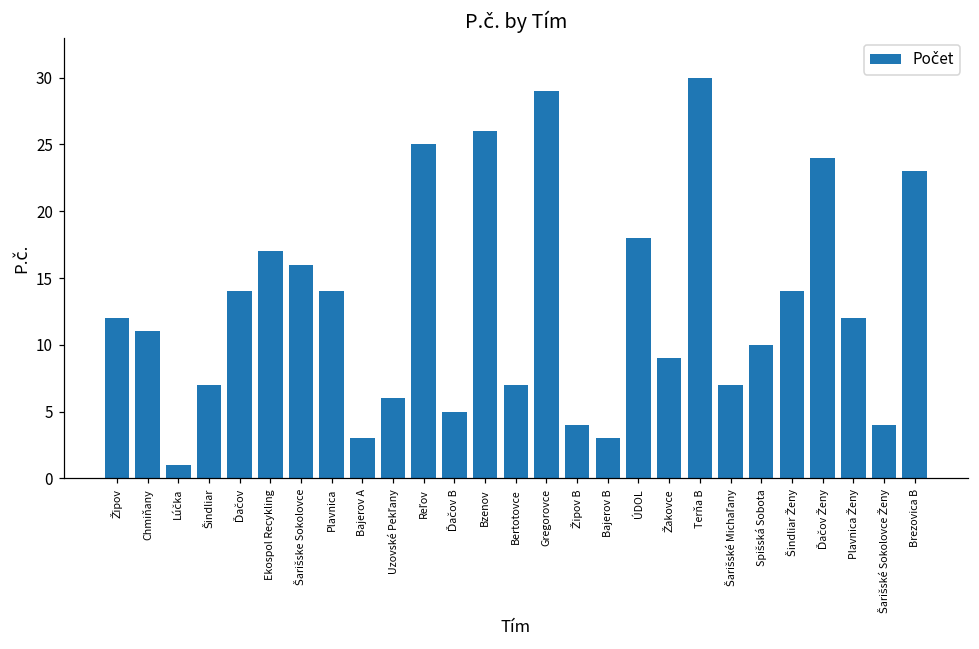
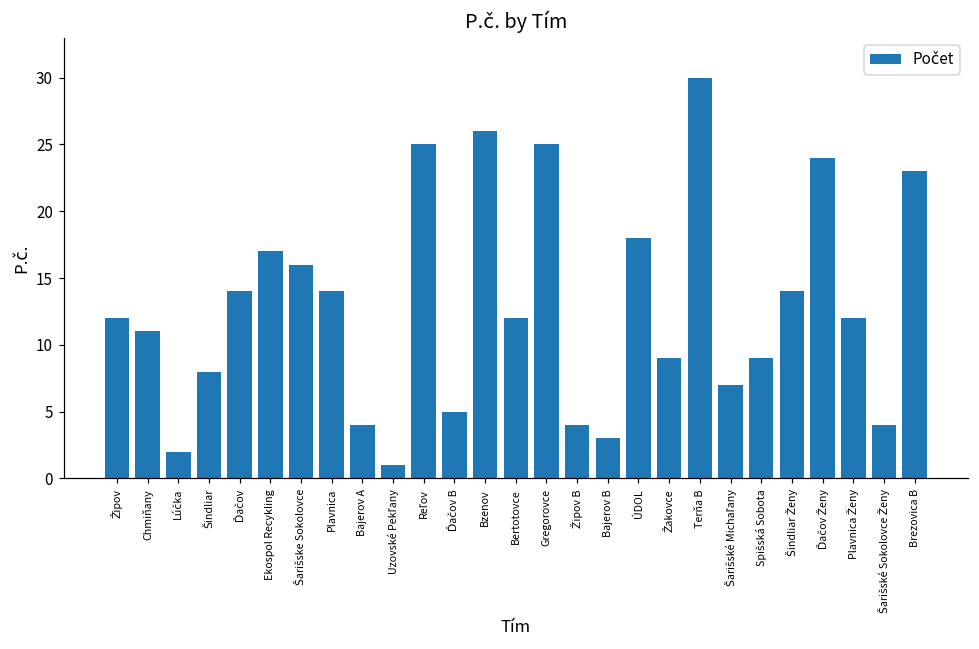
  {
    "Žipov": 12,
    "Chmiňany": 11,
-   "Lúčka": 1,
-   "Šindliar": 7,
+   "Lúčka": 2,
+   "Šindliar": 8,
    "Ďačov": 14,
    "Ekospol Recykling": 17,
    "Šarišske Sokolovce": 16,
    "Plavnica": 14,
-   "Bajerov A": 3,
-   "Uzovské Pekľany": 6,
+   "Bajerov A": 4,
+   "Uzovské Pekľany": 1,
    "Reľov": 25,
    "Ďačov B": 5,
    "Bzenov": 26,
-   "Bertotovce": 7,
-   "Gregorovce": 29,
+   "Bertotovce": 12,
+   "Gregorovce": 25,
    "Žipov B": 4,
    "Bajerov B": 3,
    "ÚDOL": 18,
    "Žakovce": 9,
    "Terňa B": 30,
    "Šarišské Michaľany": 7,
-   "Spišská Sobota": 10,
+   "Spišská Sobota": 9,
    "Šindliar Ženy": 14,
    "Ďačov Ženy": 24,
    "Plavnica Ženy": 12,
    "Šarišské Sokolovce Ženy": 4,
    "Brezovica B": 23
  }
